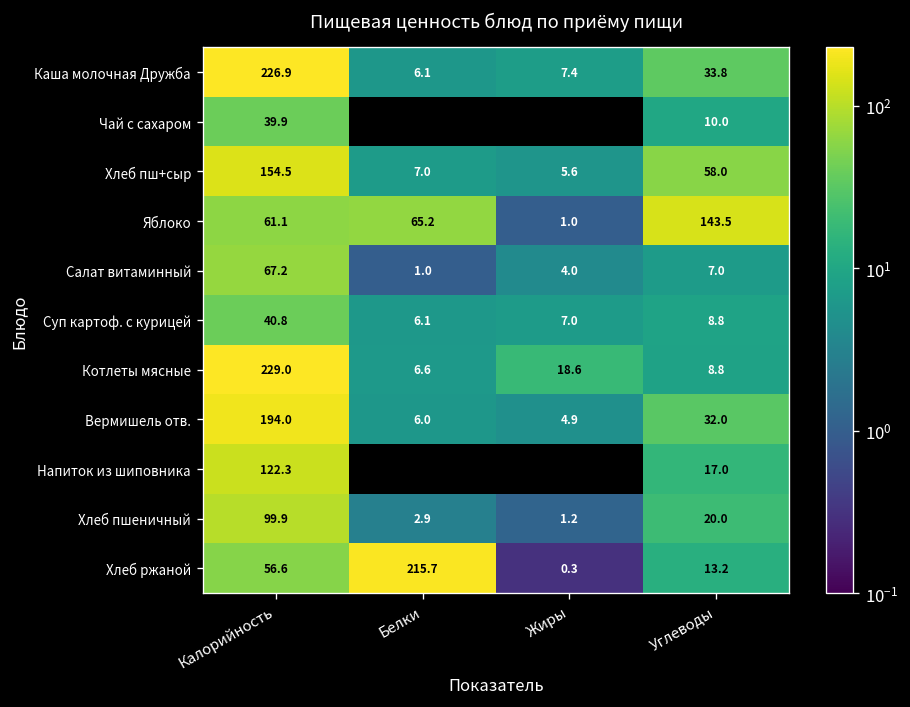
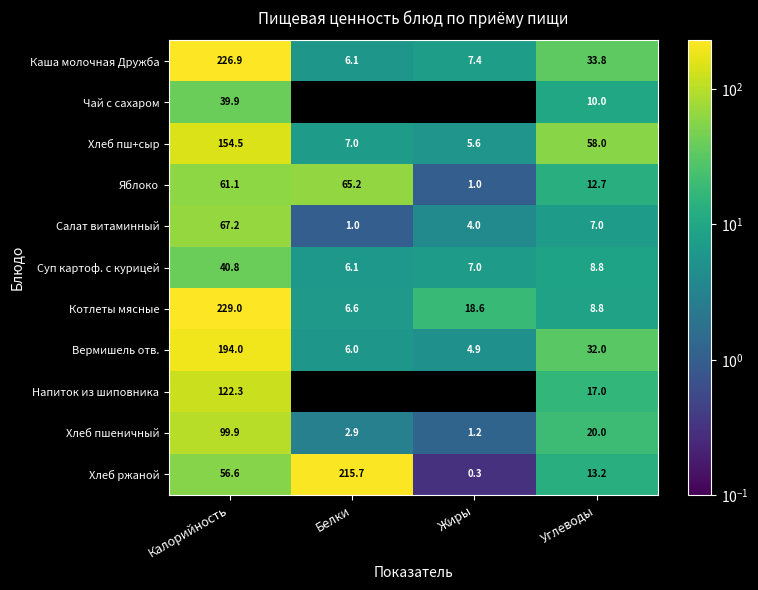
  {
    "Каша молочная Дружба": {
      "Калорийность": 226.9,
      "Белки": 6.1,
      "Жиры": 7.4,
      "Углеводы": 33.8
    },
    "Чай с сахаром": {
      "Калорийность": 39.9,
      "Углеводы": 10.0
    },
    "Хлеб пш+сыр": {
      "Калорийность": 154.5,
      "Белки": 7.0,
      "Жиры": 5.6,
      "Углеводы": 58.0
    },
    "Яблоко": {
      "Калорийность": 61.1,
      "Белки": 65.2,
      "Жиры": 1.0,
-     "Углеводы": 143.5
+     "Углеводы": 12.7
    },
    "Салат витаминный": {
      "Калорийность": 67.2,
      "Белки": 1.0,
      "Жиры": 4.0,
      "Углеводы": 7.0
    },
    "Суп картоф. с курицей": {
      "Калорийность": 40.8,
      "Белки": 6.1,
      "Жиры": 7.0,
      "Углеводы": 8.8
    },
    "Котлеты мясные": {
      "Калорийность": 229.0,
      "Белки": 6.6,
      "Жиры": 18.6,
      "Углеводы": 8.8
    },
    "Вермишель отв.": {
      "Калорийность": 194.0,
      "Белки": 6.0,
      "Жиры": 4.9,
      "Углеводы": 32.0
    },
    "Напиток из шиповника": {
      "Калорийность": 122.3,
      "Углеводы": 17.0
    },
    "Хлеб пшеничный": {
      "Калорийность": 99.9,
      "Белки": 2.9,
      "Жиры": 1.2,
      "Углеводы": 20.0
    },
    "Хлеб ржаной": {
      "Калорийность": 56.6,
      "Белки": 215.7,
      "Жиры": 0.3,
      "Углеводы": 13.2
    }
  }
